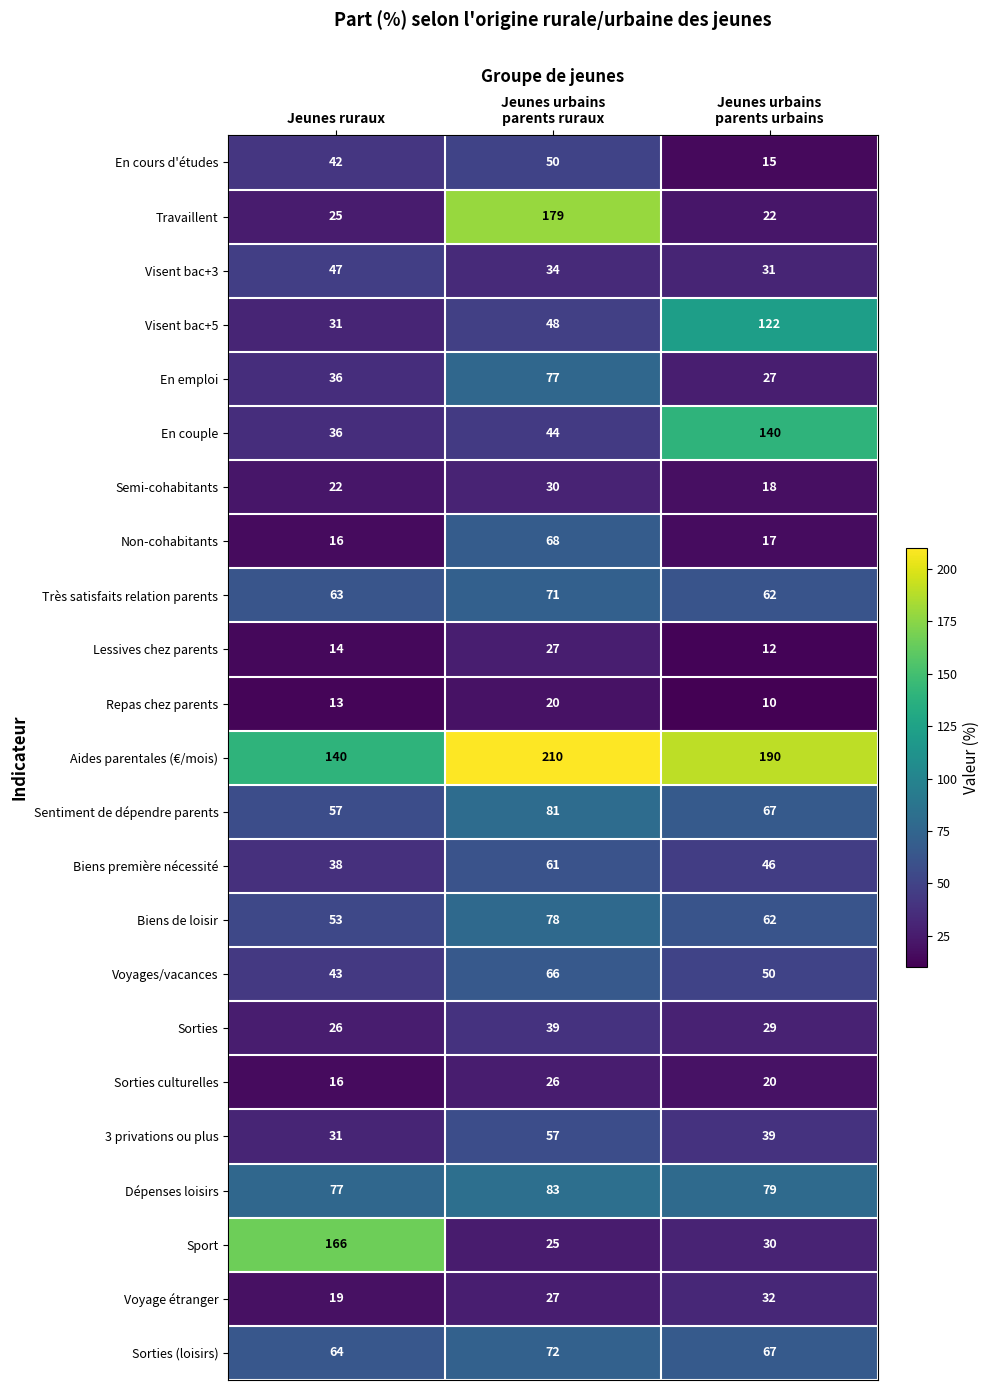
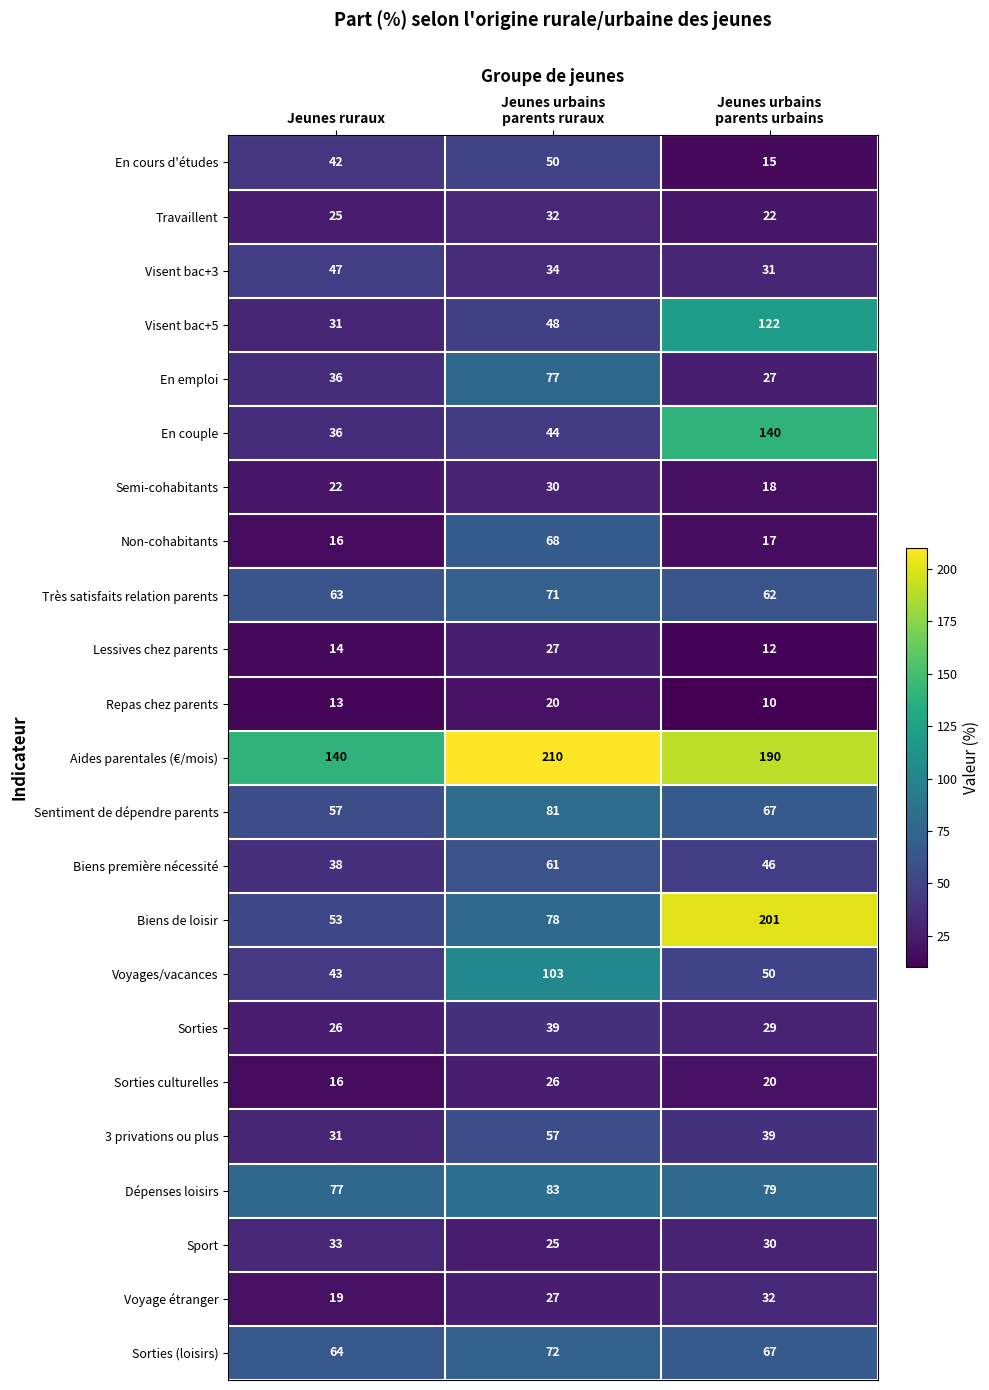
  {
    "En cours d'études": {
      "Jeunes ruraux": 42,
      "Jeunes urbains parents ruraux": 50,
      "Jeunes urbains parents urbains": 15
    },
    "Travaillent": {
      "Jeunes ruraux": 25,
-     "Jeunes urbains parents ruraux": 179,
+     "Jeunes urbains parents ruraux": 32,
      "Jeunes urbains parents urbains": 22
    },
    "Visent bac+3": {
      "Jeunes ruraux": 47,
      "Jeunes urbains parents ruraux": 34,
      "Jeunes urbains parents urbains": 31
    },
    "Visent bac+5": {
      "Jeunes ruraux": 31,
      "Jeunes urbains parents ruraux": 48,
      "Jeunes urbains parents urbains": 122
    },
    "En emploi": {
      "Jeunes ruraux": 36,
      "Jeunes urbains parents ruraux": 77,
      "Jeunes urbains parents urbains": 27
    },
    "En couple": {
      "Jeunes ruraux": 36,
      "Jeunes urbains parents ruraux": 44,
      "Jeunes urbains parents urbains": 140
    },
    "Semi-cohabitants": {
      "Jeunes ruraux": 22,
      "Jeunes urbains parents ruraux": 30,
      "Jeunes urbains parents urbains": 18
    },
    "Non-cohabitants": {
      "Jeunes ruraux": 16,
      "Jeunes urbains parents ruraux": 68,
      "Jeunes urbains parents urbains": 17
    },
    "Très satisfaits relation parents": {
      "Jeunes ruraux": 63,
      "Jeunes urbains parents ruraux": 71,
      "Jeunes urbains parents urbains": 62
    },
    "Lessives chez parents": {
      "Jeunes ruraux": 14,
      "Jeunes urbains parents ruraux": 27,
      "Jeunes urbains parents urbains": 12
    },
    "Repas chez parents": {
      "Jeunes ruraux": 13,
      "Jeunes urbains parents ruraux": 20,
      "Jeunes urbains parents urbains": 10
    },
    "Aides parentales (€/mois)": {
      "Jeunes ruraux": 140,
      "Jeunes urbains parents ruraux": 210,
      "Jeunes urbains parents urbains": 190
    },
    "Sentiment de dépendre parents": {
      "Jeunes ruraux": 57,
      "Jeunes urbains parents ruraux": 81,
      "Jeunes urbains parents urbains": 67
    },
    "Biens première nécessité": {
      "Jeunes ruraux": 38,
      "Jeunes urbains parents ruraux": 61,
      "Jeunes urbains parents urbains": 46
    },
    "Biens de loisir": {
      "Jeunes ruraux": 53,
      "Jeunes urbains parents ruraux": 78,
-     "Jeunes urbains parents urbains": 62
+     "Jeunes urbains parents urbains": 201
    },
    "Voyages/vacances": {
      "Jeunes ruraux": 43,
-     "Jeunes urbains parents ruraux": 66,
+     "Jeunes urbains parents ruraux": 103,
      "Jeunes urbains parents urbains": 50
    },
    "Sorties": {
      "Jeunes ruraux": 26,
      "Jeunes urbains parents ruraux": 39,
      "Jeunes urbains parents urbains": 29
    },
    "Sorties culturelles": {
      "Jeunes ruraux": 16,
      "Jeunes urbains parents ruraux": 26,
      "Jeunes urbains parents urbains": 20
    },
    "3 privations ou plus": {
      "Jeunes ruraux": 31,
      "Jeunes urbains parents ruraux": 57,
      "Jeunes urbains parents urbains": 39
    },
    "Dépenses loisirs": {
      "Jeunes ruraux": 77,
      "Jeunes urbains parents ruraux": 83,
      "Jeunes urbains parents urbains": 79
    },
    "Sport": {
-     "Jeunes ruraux": 166,
+     "Jeunes ruraux": 33,
      "Jeunes urbains parents ruraux": 25,
      "Jeunes urbains parents urbains": 30
    },
    "Voyage étranger": {
      "Jeunes ruraux": 19,
      "Jeunes urbains parents ruraux": 27,
      "Jeunes urbains parents urbains": 32
    },
    "Sorties (loisirs)": {
      "Jeunes ruraux": 64,
      "Jeunes urbains parents ruraux": 72,
      "Jeunes urbains parents urbains": 67
    }
  }
